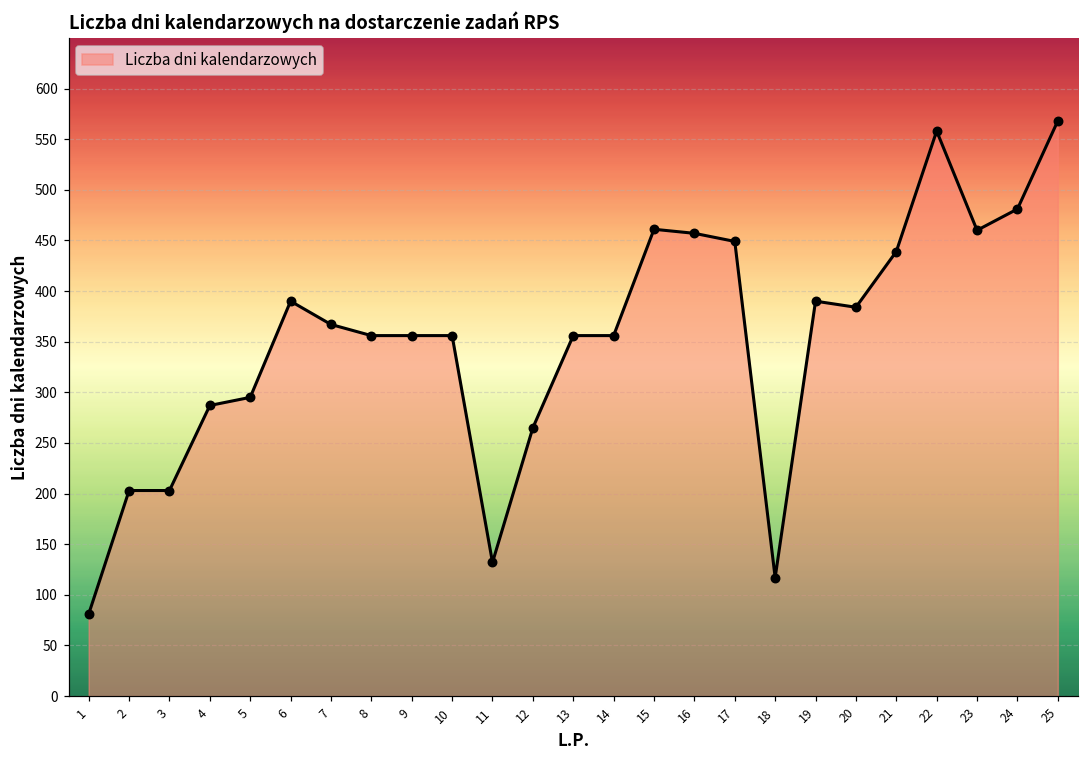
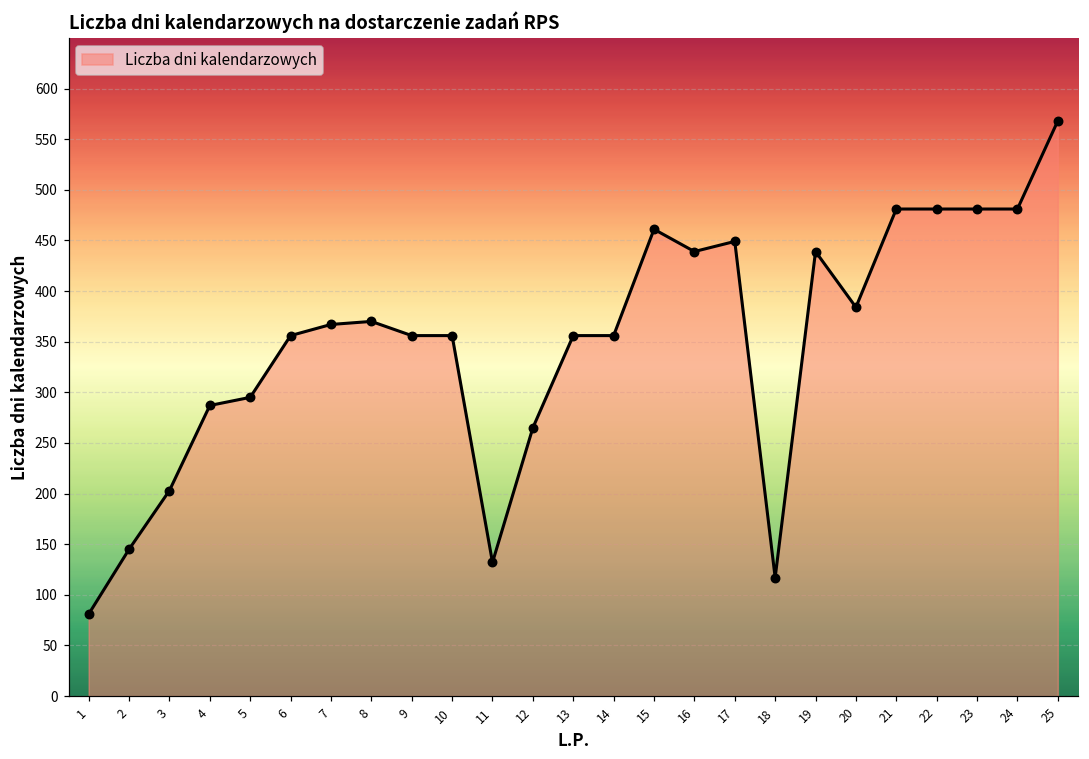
  {
    "1": 80,
-   "2": 200,
+   "2": 150,
    "3": 200,
    "4": 290,
    "5": 300,
-   "6": 390,
+   "6": 360,
    "7": 370,
-   "8": 360,
+   "8": 370,
    "9": 360,
    "10": 360,
    "11": 130,
    "12": 270,
    "13": 360,
    "14": 360,
    "15": 460,
-   "16": 460,
+   "16": 440,
    "17": 450,
    "18": 120,
-   "19": 390,
+   "19": 440,
    "20": 380,
-   "21": 440,
-   "22": 560,
-   "23": 460,
+   "21": 480,
+   "22": 480,
+   "23": 480,
    "24": 480,
    "25": 570
  }
